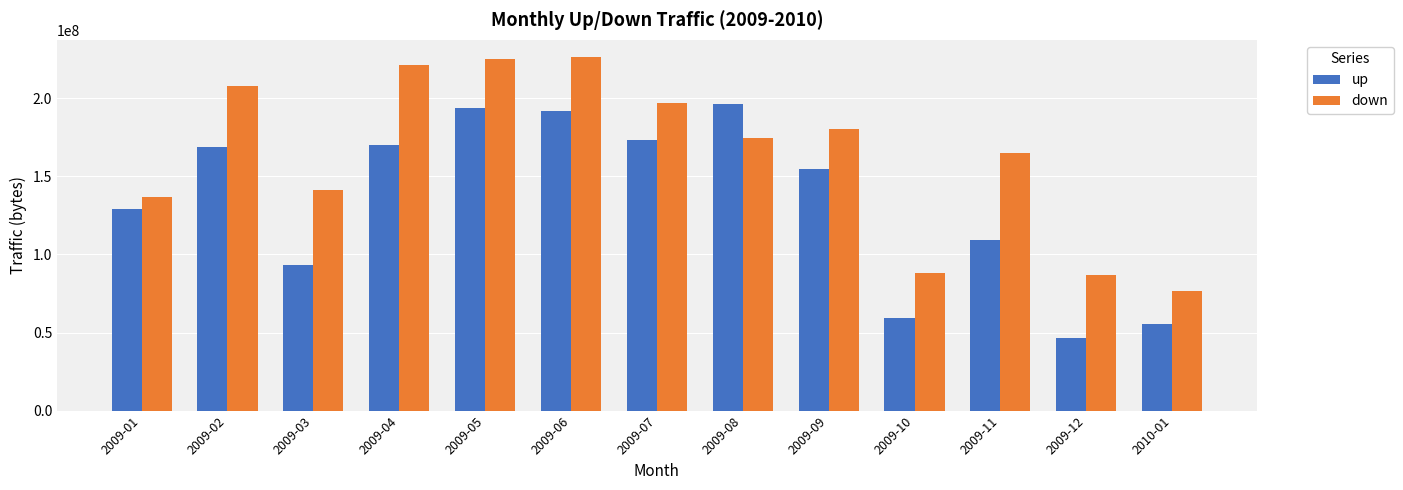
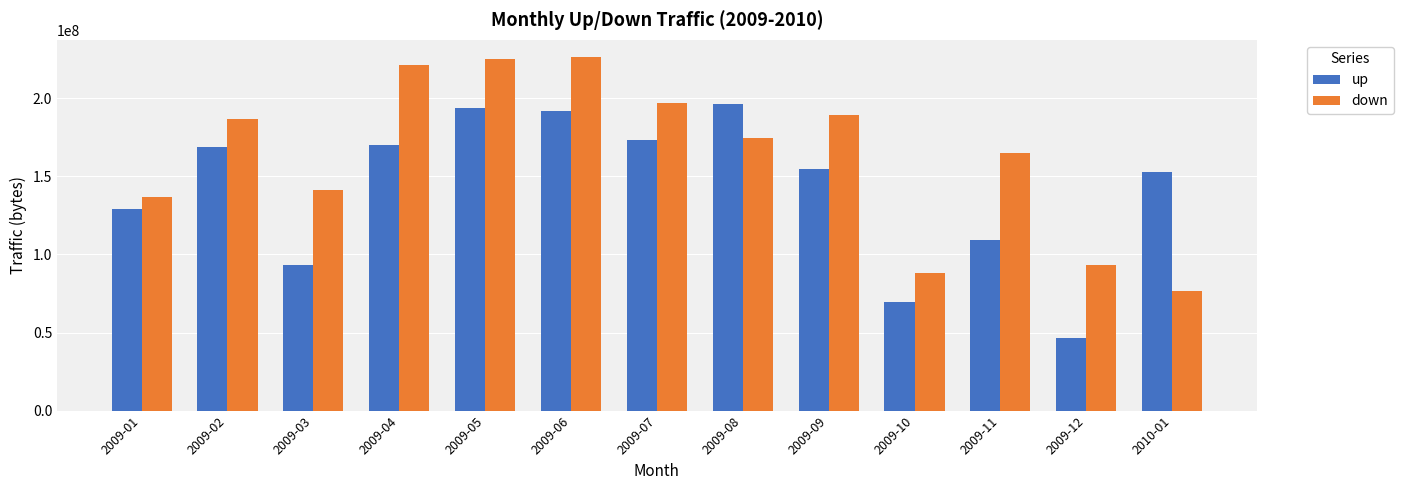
  {
    "up": {
      "2009-01": 129000000,
      "2009-02": 169000000,
      "2009-03": 93000000,
      "2009-04": 170000000,
      "2009-05": 194000000,
      "2009-06": 192000000,
      "2009-07": 174000000,
      "2009-08": 197000000,
      "2009-09": 155000000,
-     "2009-10": 59000000,
+     "2009-10": 70000000,
      "2009-11": 109000000,
      "2009-12": 47000000,
-     "2010-01": 55000000
+     "2010-01": 153000000
    },
    "down": {
      "2009-01": 137000000,
-     "2009-02": 208000000,
+     "2009-02": 187000000,
      "2009-03": 141000000,
      "2009-04": 222000000,
      "2009-05": 225000000,
      "2009-06": 226000000,
      "2009-07": 197000000,
      "2009-08": 175000000,
-     "2009-09": 181000000,
+     "2009-09": 189000000,
      "2009-10": 88000000,
      "2009-11": 165000000,
-     "2009-12": 87000000,
+     "2009-12": 93000000,
      "2010-01": 77000000
    }
  }
